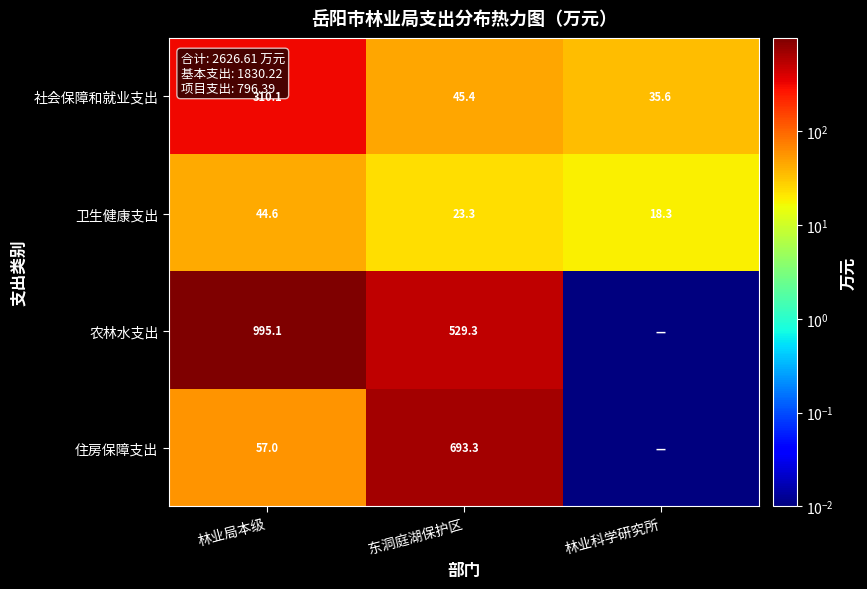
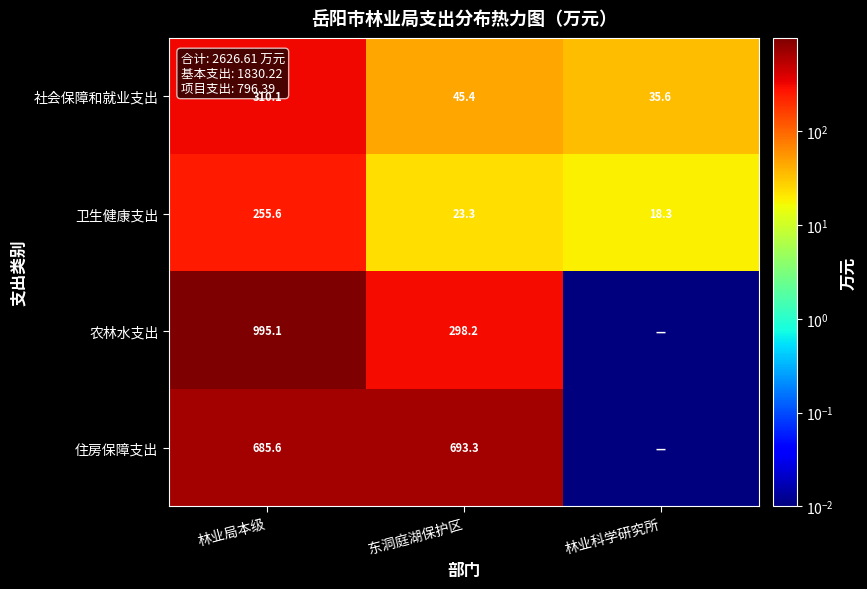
  {
    "社会保障和就业支出": {
      "东洞庭湖保护区": 45.4,
      "林业科学研究所": 35.6
    },
    "卫生健康支出": {
-     "林业局本级": 44.6,
+     "林业局本级": 255.6,
      "东洞庭湖保护区": 23.3,
      "林业科学研究所": 18.3
    },
    "农林水支出": {
      "林业局本级": 995.1,
-     "东洞庭湖保护区": 529.3
+     "东洞庭湖保护区": 298.2
    },
    "住房保障支出": {
-     "林业局本级": 57.0,
+     "林业局本级": 685.6,
      "东洞庭湖保护区": 693.3
    }
  }
